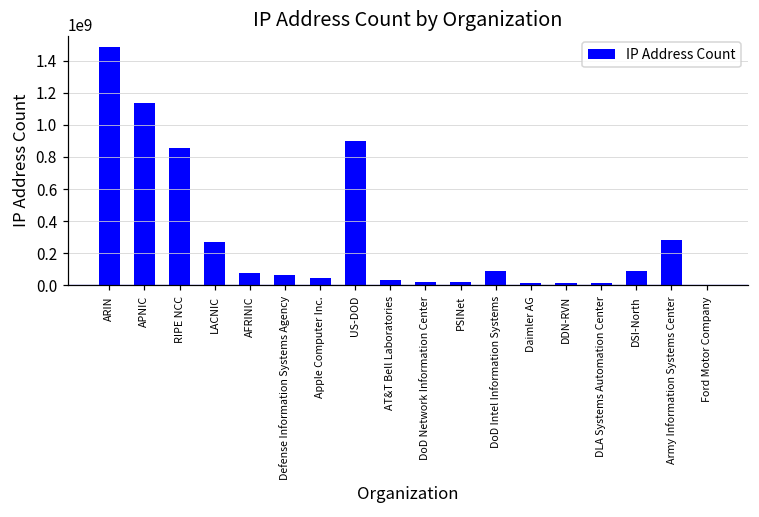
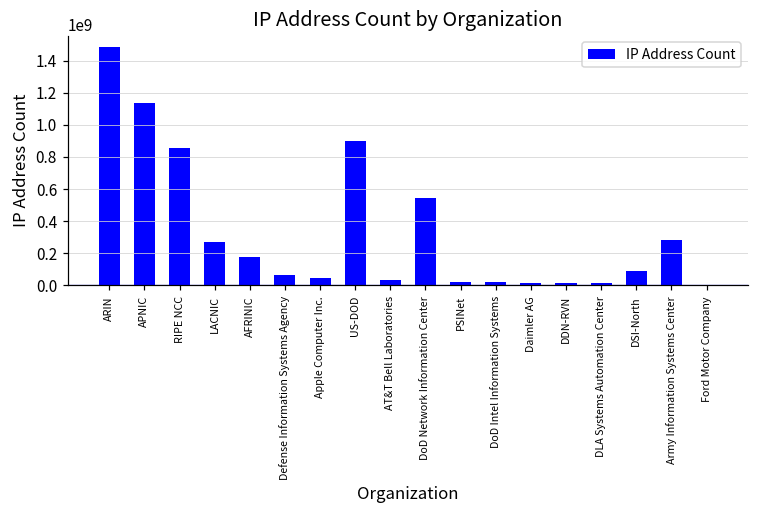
  {
    "ARIN": 1480000000,
    "APNIC": 1140000000,
    "RIPE NCC": 860000000,
    "LACNIC": 270000000,
-   "AFRINIC": 70000000,
+   "AFRINIC": 180000000,
    "Defense Information Systems Agency": 70000000,
    "Apple Computer Inc.": 40000000,
    "US-DOD": 900000000,
    "AT&T Bell Laboratories": 30000000,
-   "DoD Network Information Center": 20000000,
+   "DoD Network Information Center": 550000000,
    "PSINet": 20000000,
-   "DoD Intel Information Systems": 90000000,
+   "DoD Intel Information Systems": 20000000,
    "DSI-North": 90000000,
    "Army Information Systems Center": 280000000
  }
